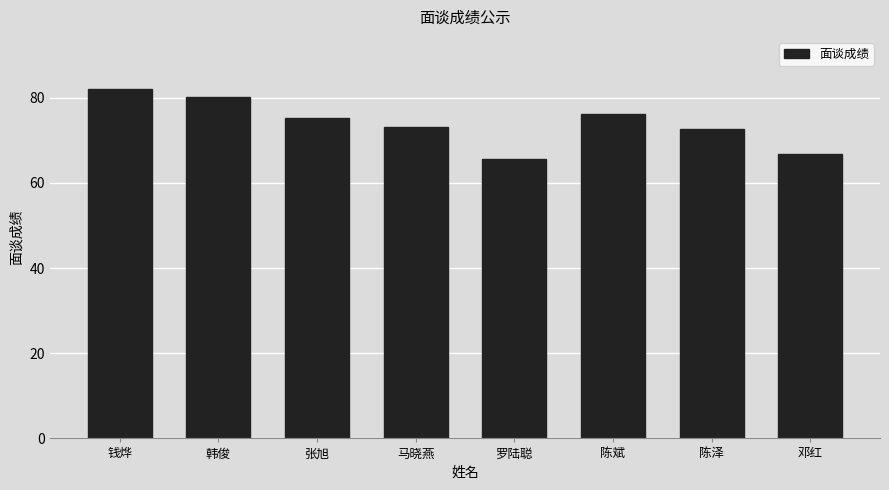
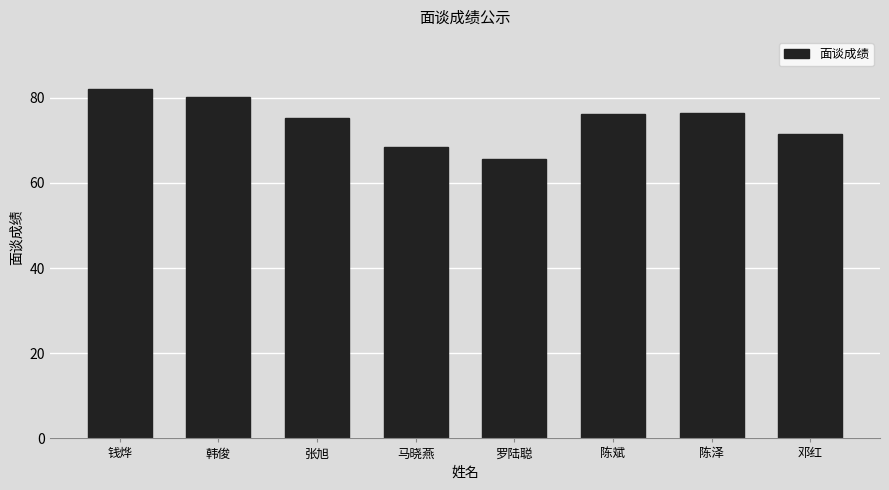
  {
    "钱烨": 82,
    "韩俊": 80,
    "张旭": 75,
-   "马晓燕": 73,
+   "马晓燕": 68,
    "罗陆聪": 66,
    "陈斌": 76,
-   "陈泽": 73,
-   "邓红": 67
+   "陈泽": 76,
+   "邓红": 71
  }
